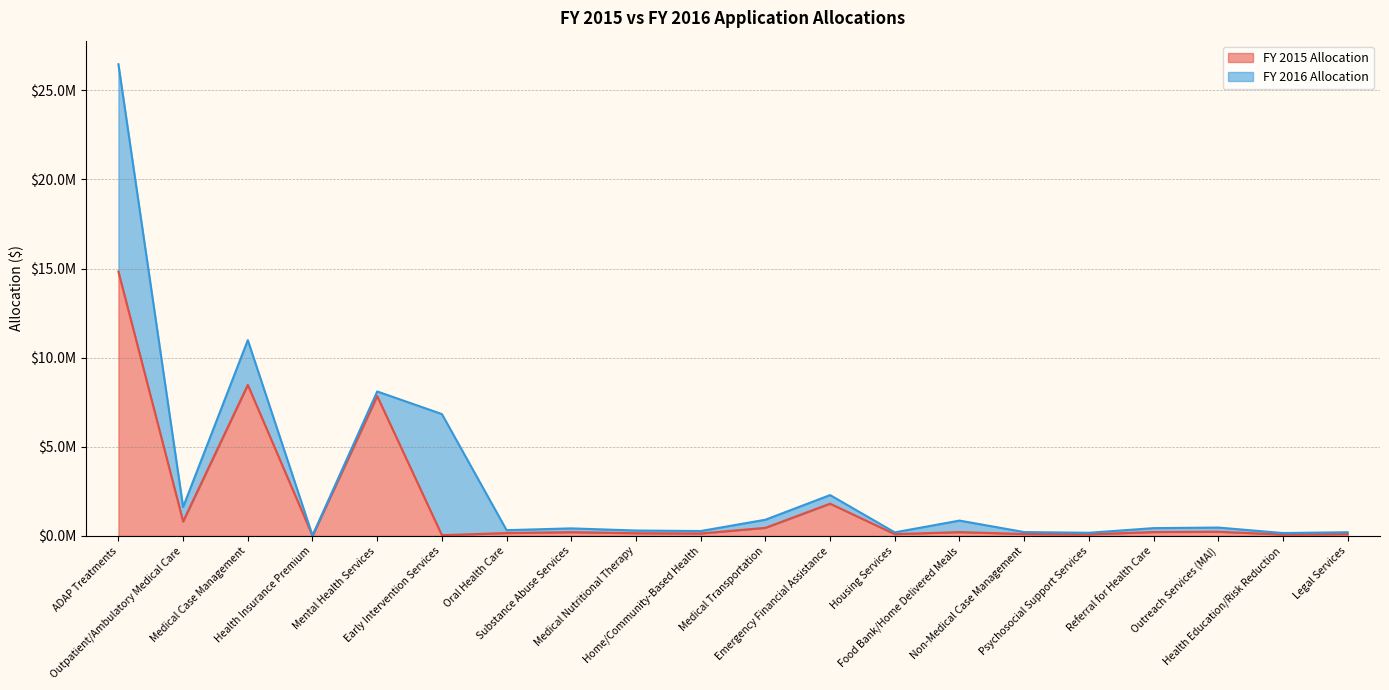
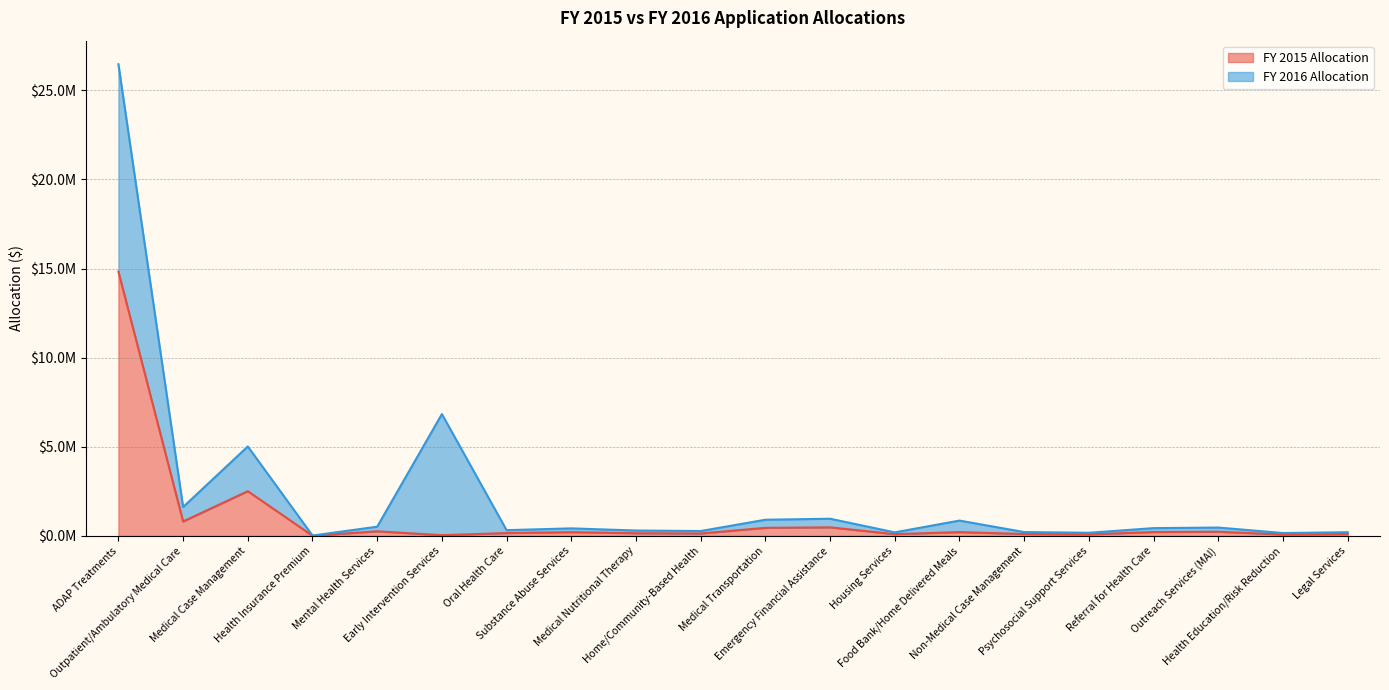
  {
    "FY 2015 Allocation": {
      "ADAP Treatments": "$14800000",
      "Outpatient/Ambulatory Medical Care": "$800000",
-     "Medical Case Management": "$8500000",
-     "Mental Health Services": "$7800000",
+     "Medical Case Management": "$2500000",
+     "Mental Health Services": "$300000",
      "Early Intervention Services": "$0",
      "Oral Health Care": "$200000",
      "Substance Abuse Services": "$200000",
      "Medical Nutritional Therapy": "$200000",
      "Medical Transportation": "$500000",
-     "Emergency Financial Assistance": "$1800000",
+     "Emergency Financial Assistance": "$500000",
      "Food Bank/Home Delivered Meals": "$200000",
      "Referral for Health Care": "$200000",
      "Outreach Services (MAI)": "$200000"
    },
    "FY 2016 Allocation": {
      "ADAP Treatments": "$11600000",
      "Outpatient/Ambulatory Medical Care": "$800000",
      "Medical Case Management": "$2500000",
      "Mental Health Services": "$300000",
      "Early Intervention Services": "$6800000",
      "Oral Health Care": "$200000",
      "Substance Abuse Services": "$200000",
      "Medical Nutritional Therapy": "$200000",
      "Medical Transportation": "$500000",
      "Emergency Financial Assistance": "$500000",
      "Food Bank/Home Delivered Meals": "$600000",
      "Referral for Health Care": "$200000",
      "Outreach Services (MAI)": "$200000"
    }
  }
